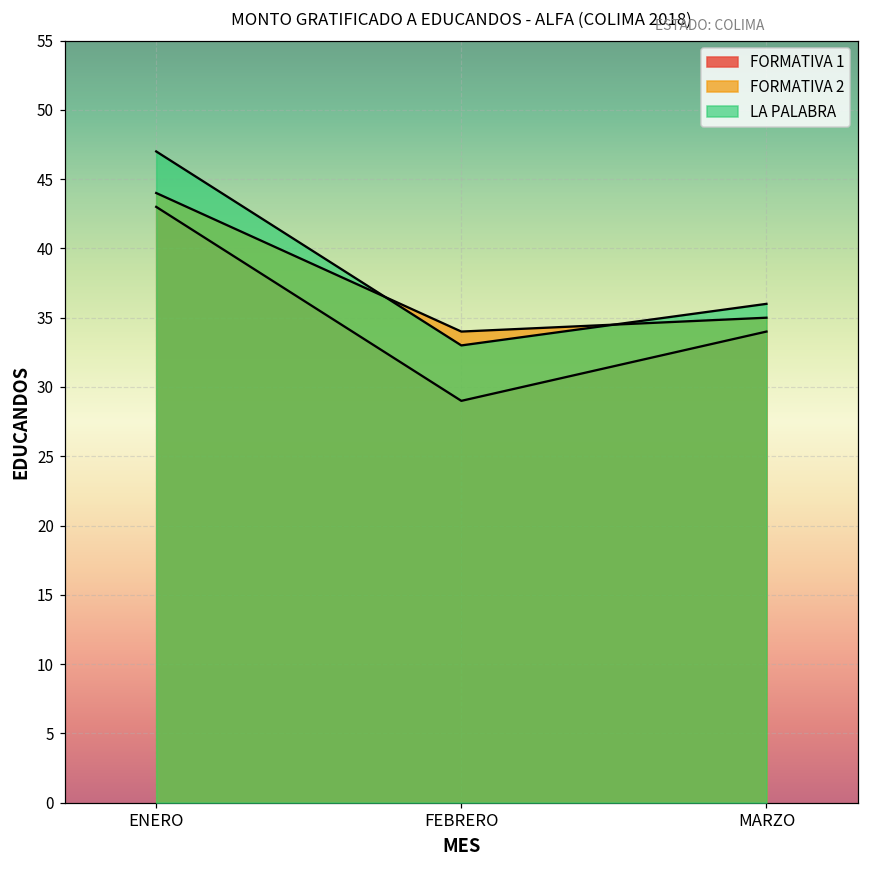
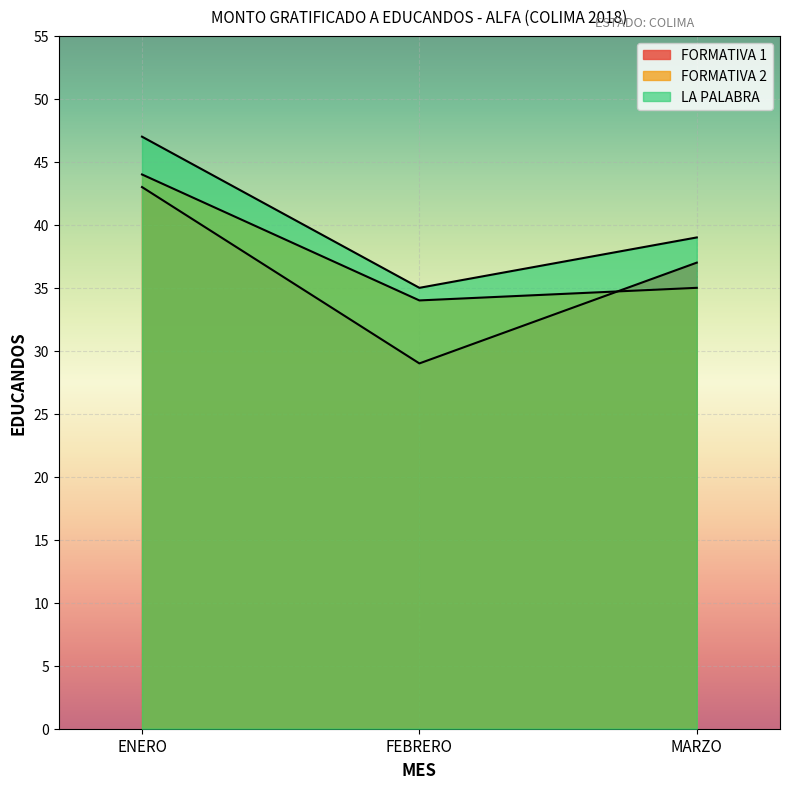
  {
    "FORMATIVA 1": {
      "ENERO": 43,
      "FEBRERO": 29,
-     "MARZO": 34
+     "MARZO": 37
    },
    "FORMATIVA 2": {
      "ENERO": 44,
      "FEBRERO": 34,
      "MARZO": 35
    },
    "LA PALABRA": {
      "ENERO": 47,
-     "FEBRERO": 33,
-     "MARZO": 36
+     "FEBRERO": 35,
+     "MARZO": 39
    }
  }
